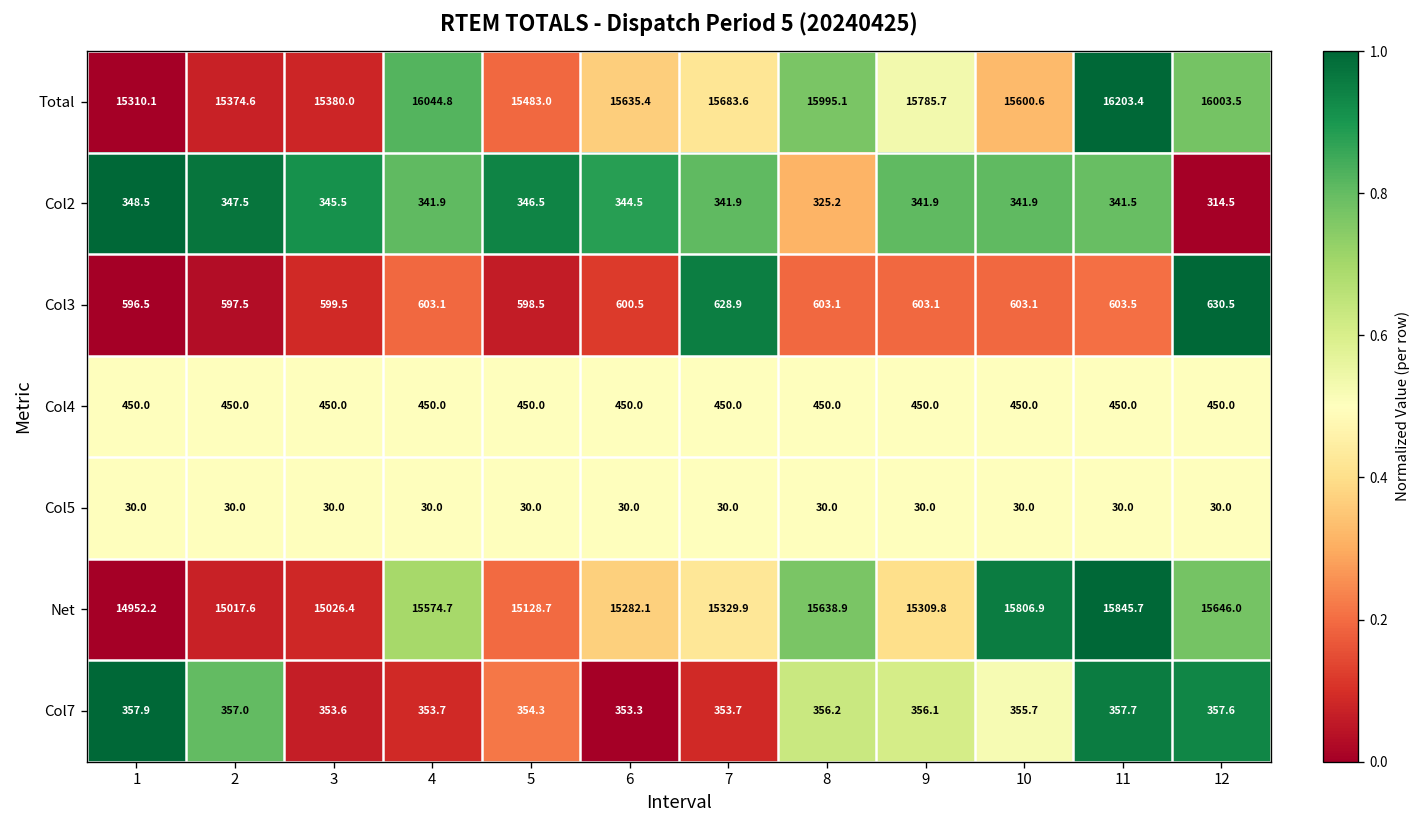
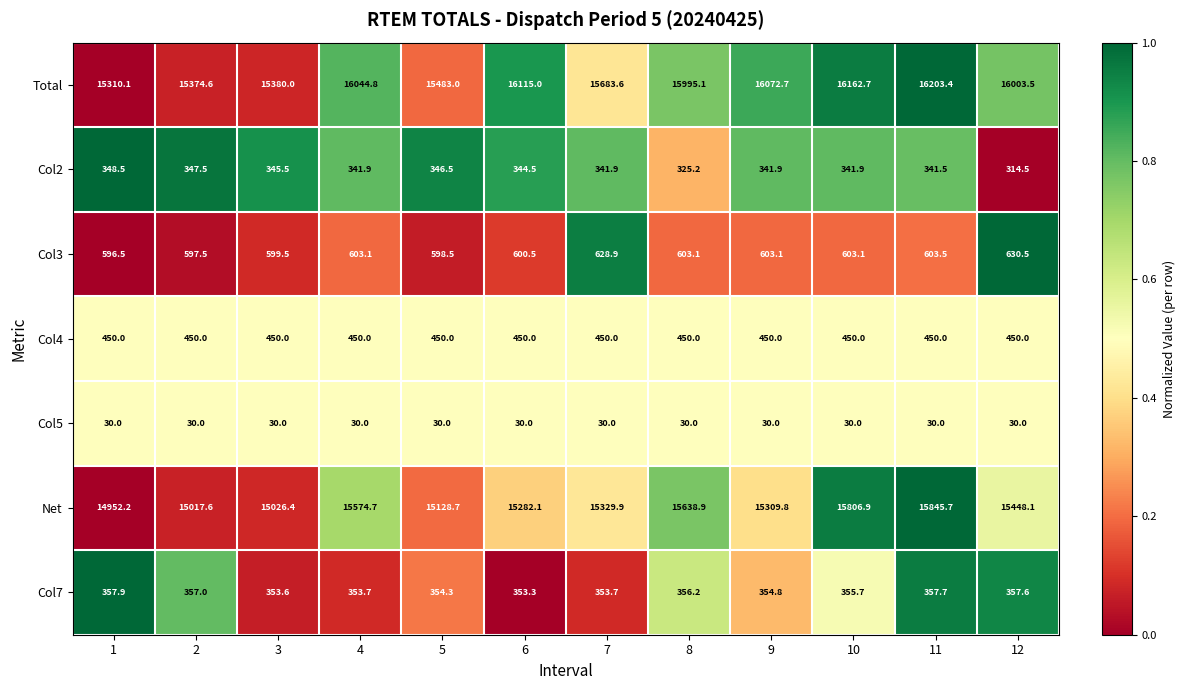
  {
    "Total": {
      "1": 15310.1,
      "2": 15374.6,
      "3": 15380.0,
      "4": 16044.8,
      "5": 15483.0,
-     "6": 15635.4,
+     "6": 16115.0,
      "7": 15683.6,
      "8": 15995.1,
-     "9": 15785.7,
-     "10": 15600.6,
+     "9": 16072.7,
+     "10": 16162.7,
      "11": 16203.4,
      "12": 16003.5
    },
    "Col2": {
      "1": 348.5,
      "2": 347.5,
      "3": 345.5,
      "4": 341.9,
      "5": 346.5,
      "6": 344.5,
      "7": 341.9,
      "8": 325.2,
      "9": 341.9,
      "10": 341.9,
      "11": 341.5,
      "12": 314.5
    },
    "Col3": {
      "1": 596.5,
      "2": 597.5,
      "3": 599.5,
      "4": 603.1,
      "5": 598.5,
      "6": 600.5,
      "7": 628.9,
      "8": 603.1,
      "9": 603.1,
      "10": 603.1,
      "11": 603.5,
      "12": 630.5
    },
    "Col4": {
      "1": 450.0,
      "2": 450.0,
      "3": 450.0,
      "4": 450.0,
      "5": 450.0,
      "6": 450.0,
      "7": 450.0,
      "8": 450.0,
      "9": 450.0,
      "10": 450.0,
      "11": 450.0,
      "12": 450.0
    },
    "Col5": {
      "1": 30.0,
      "2": 30.0,
      "3": 30.0,
      "4": 30.0,
      "5": 30.0,
      "6": 30.0,
      "7": 30.0,
      "8": 30.0,
      "9": 30.0,
      "10": 30.0,
      "11": 30.0,
      "12": 30.0
    },
    "Net": {
      "1": 14952.2,
      "2": 15017.6,
      "3": 15026.4,
      "4": 15574.7,
      "5": 15128.7,
      "6": 15282.1,
      "7": 15329.9,
      "8": 15638.9,
      "9": 15309.8,
      "10": 15806.9,
      "11": 15845.7,
-     "12": 15646.0
+     "12": 15448.1
    },
    "Col7": {
      "1": 357.9,
      "2": 357.0,
      "3": 353.6,
      "4": 353.7,
      "5": 354.3,
      "6": 353.3,
      "7": 353.7,
      "8": 356.2,
-     "9": 356.1,
+     "9": 354.8,
      "10": 355.7,
      "11": 357.7,
      "12": 357.6
    }
  }
